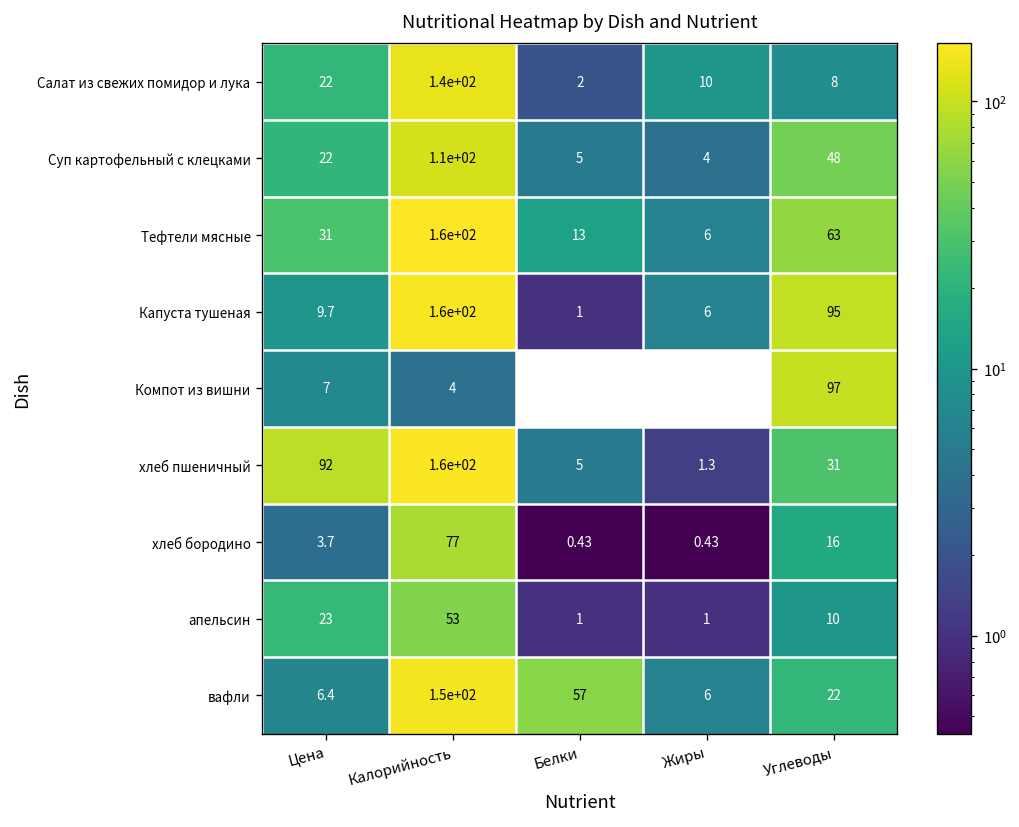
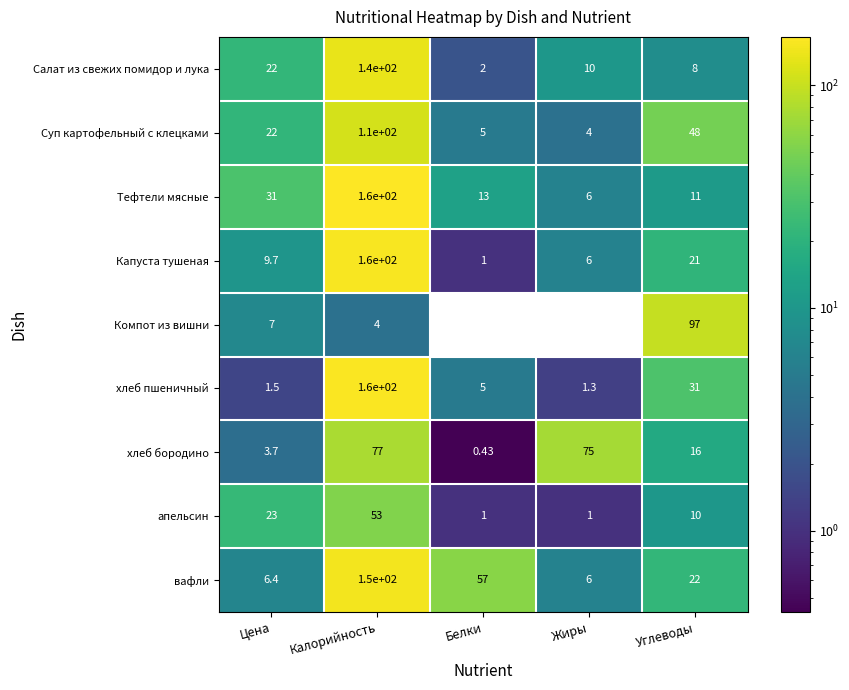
  {
    "Салат из свежих помидор и лука": {
      "Цена": "22",
      "Калорийность": "1.4e+02",
      "Белки": "2",
      "Жиры": "10",
      "Углеводы": "8"
    },
    "Суп картофельный с клецками": {
      "Цена": "22",
      "Калорийность": "1.1e+02",
      "Белки": "5",
      "Жиры": "4",
      "Углеводы": "48"
    },
    "Тефтели мясные": {
      "Цена": "31",
      "Калорийность": "1.6e+02",
      "Белки": "13",
      "Жиры": "6",
-     "Углеводы": "63"
+     "Углеводы": "11"
    },
    "Капуста тушеная": {
      "Цена": "9.7",
      "Калорийность": "1.6e+02",
      "Белки": "1",
      "Жиры": "6",
-     "Углеводы": "95"
+     "Углеводы": "21"
    },
    "Компот из вишни": {
      "Цена": "7",
      "Калорийность": "4",
      "Углеводы": "97"
    },
    "хлеб пшеничный": {
-     "Цена": "92",
+     "Цена": "1.5",
      "Калорийность": "1.6e+02",
      "Белки": "5",
      "Жиры": "1.3",
      "Углеводы": "31"
    },
    "хлеб бородино": {
      "Цена": "3.7",
      "Калорийность": "77",
      "Белки": "0.43",
-     "Жиры": "0.43",
+     "Жиры": "75",
      "Углеводы": "16"
    },
    "апельсин": {
      "Цена": "23",
      "Калорийность": "53",
      "Белки": "1",
      "Жиры": "1",
      "Углеводы": "10"
    },
    "вафли": {
      "Цена": "6.4",
      "Калорийность": "1.5e+02",
      "Белки": "57",
      "Жиры": "6",
      "Углеводы": "22"
    }
  }
